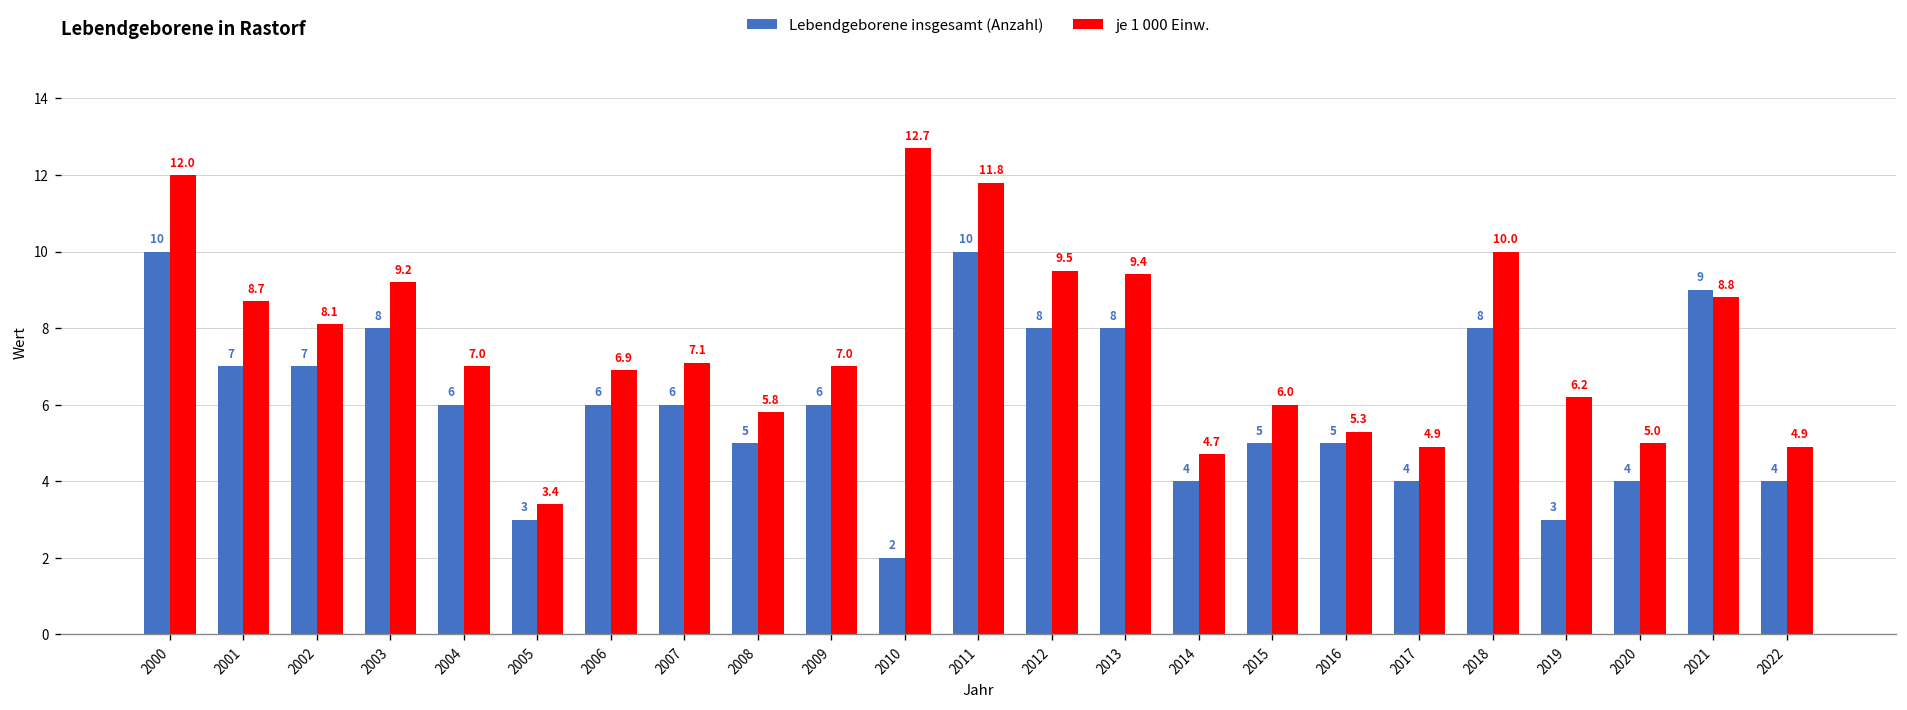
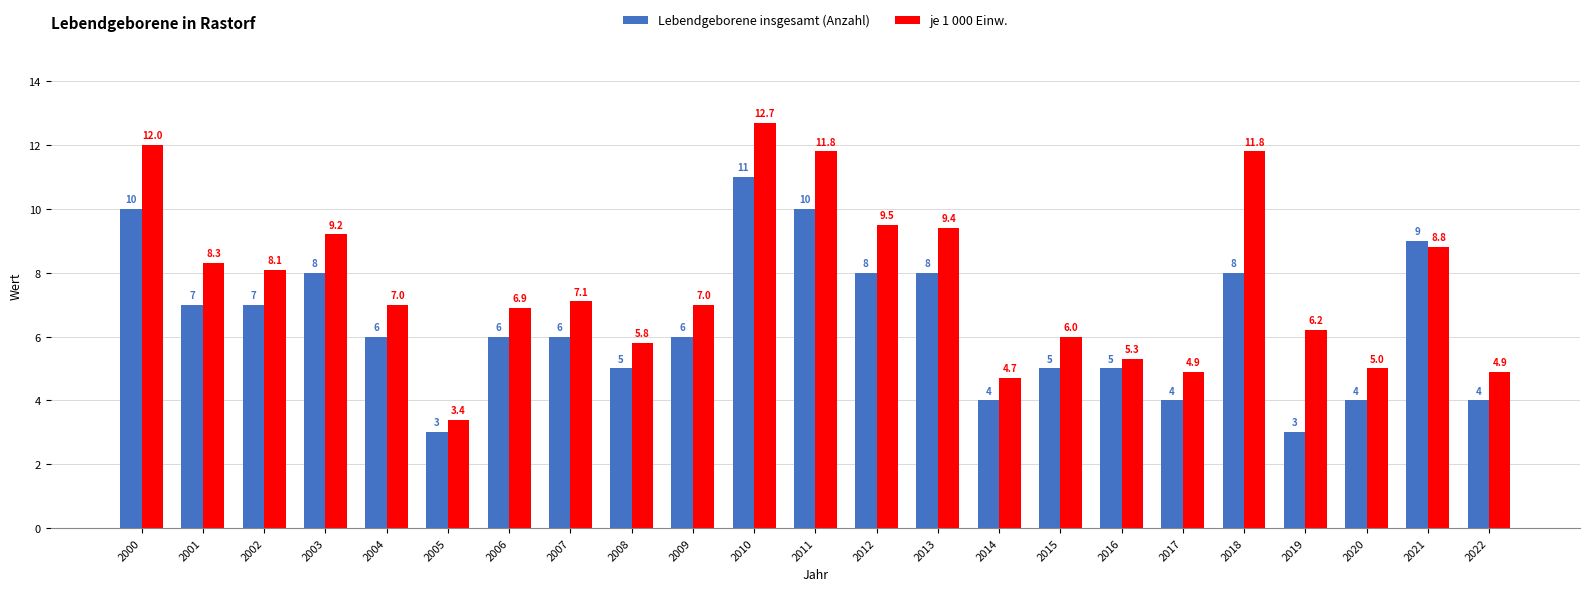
  {
    "Lebendgeborene insgesamt (Anzahl)": {
      "2000": 10,
      "2001": 7,
      "2002": 7,
      "2003": 8,
      "2004": 6,
      "2005": 3,
      "2006": 6,
      "2007": 6,
      "2008": 5,
      "2009": 6,
-     "2010": 2,
+     "2010": 11,
      "2011": 10,
      "2012": 8,
      "2013": 8,
      "2014": 4,
      "2015": 5,
      "2016": 5,
      "2017": 4,
      "2018": 8,
      "2019": 3,
      "2020": 4,
      "2021": 9,
      "2022": 4
    },
    "je 1 000 Einw.": {
      "2000": 12.0,
-     "2001": 8.7,
+     "2001": 8.3,
      "2002": 8.1,
      "2003": 9.2,
      "2004": 7.0,
      "2005": 3.4,
      "2006": 6.9,
      "2007": 7.1,
      "2008": 5.8,
      "2009": 7.0,
      "2010": 12.7,
      "2011": 11.8,
      "2012": 9.5,
      "2013": 9.4,
      "2014": 4.7,
      "2015": 6.0,
      "2016": 5.3,
      "2017": 4.9,
-     "2018": 10.0,
+     "2018": 11.8,
      "2019": 6.2,
      "2020": 5.0,
      "2021": 8.8,
      "2022": 4.9
    }
  }
